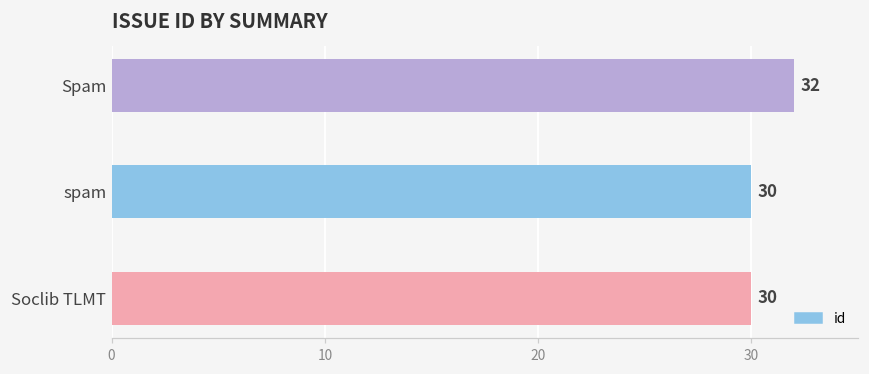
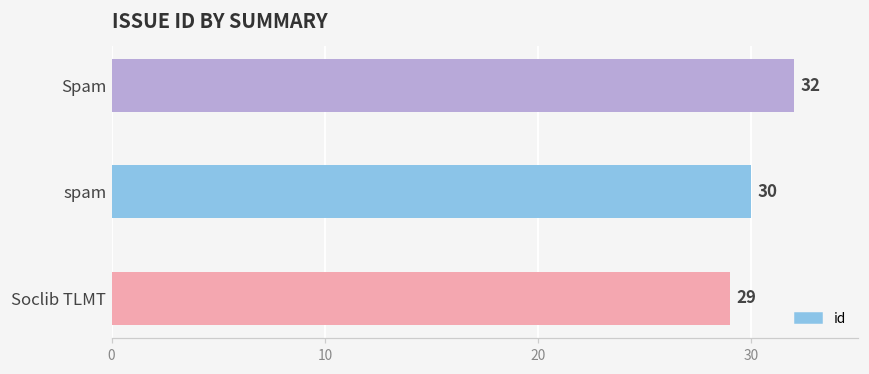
  {
    "Spam": 32,
    "spam": 30,
-   "Soclib TLMT": 30
+   "Soclib TLMT": 29
  }
